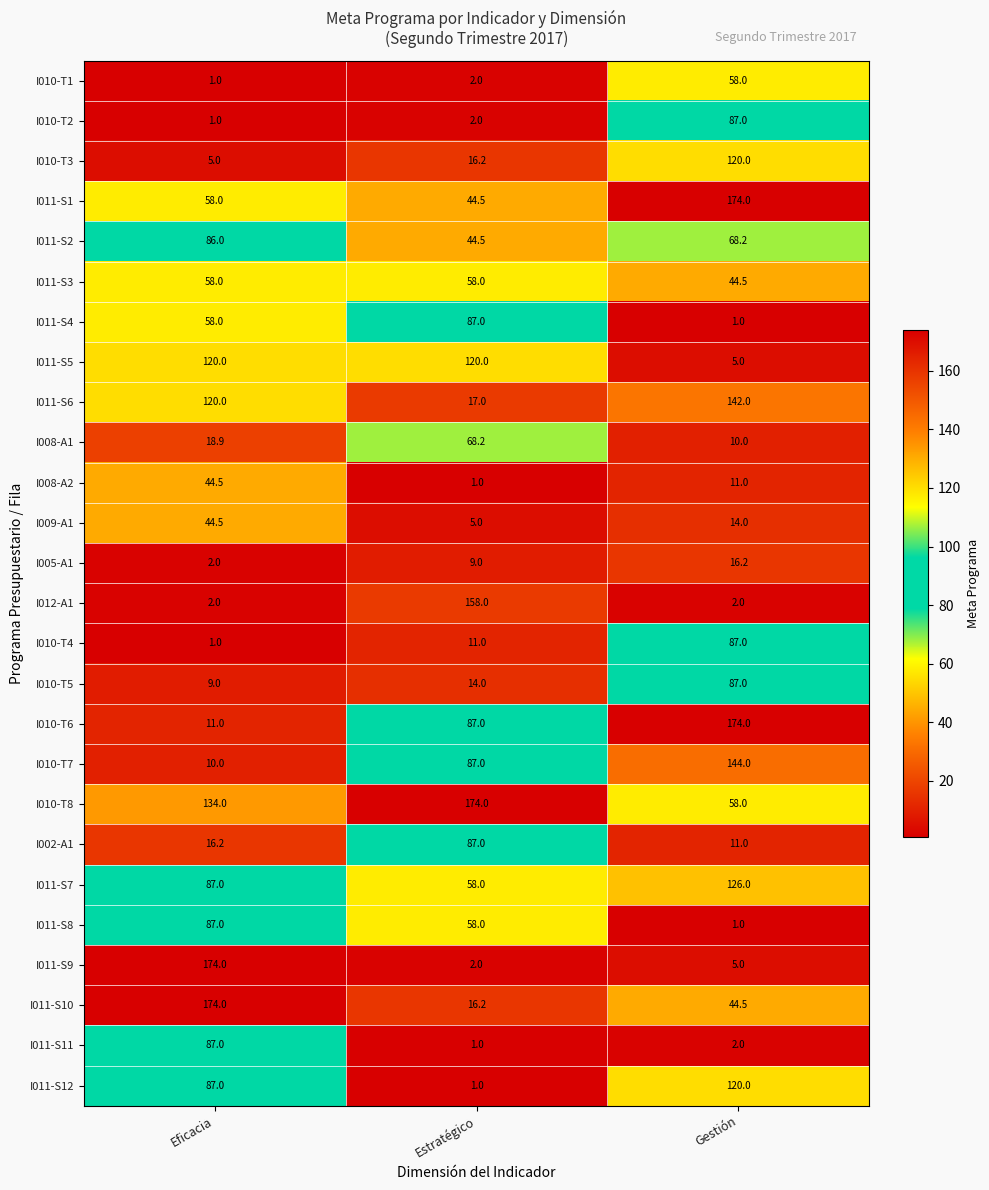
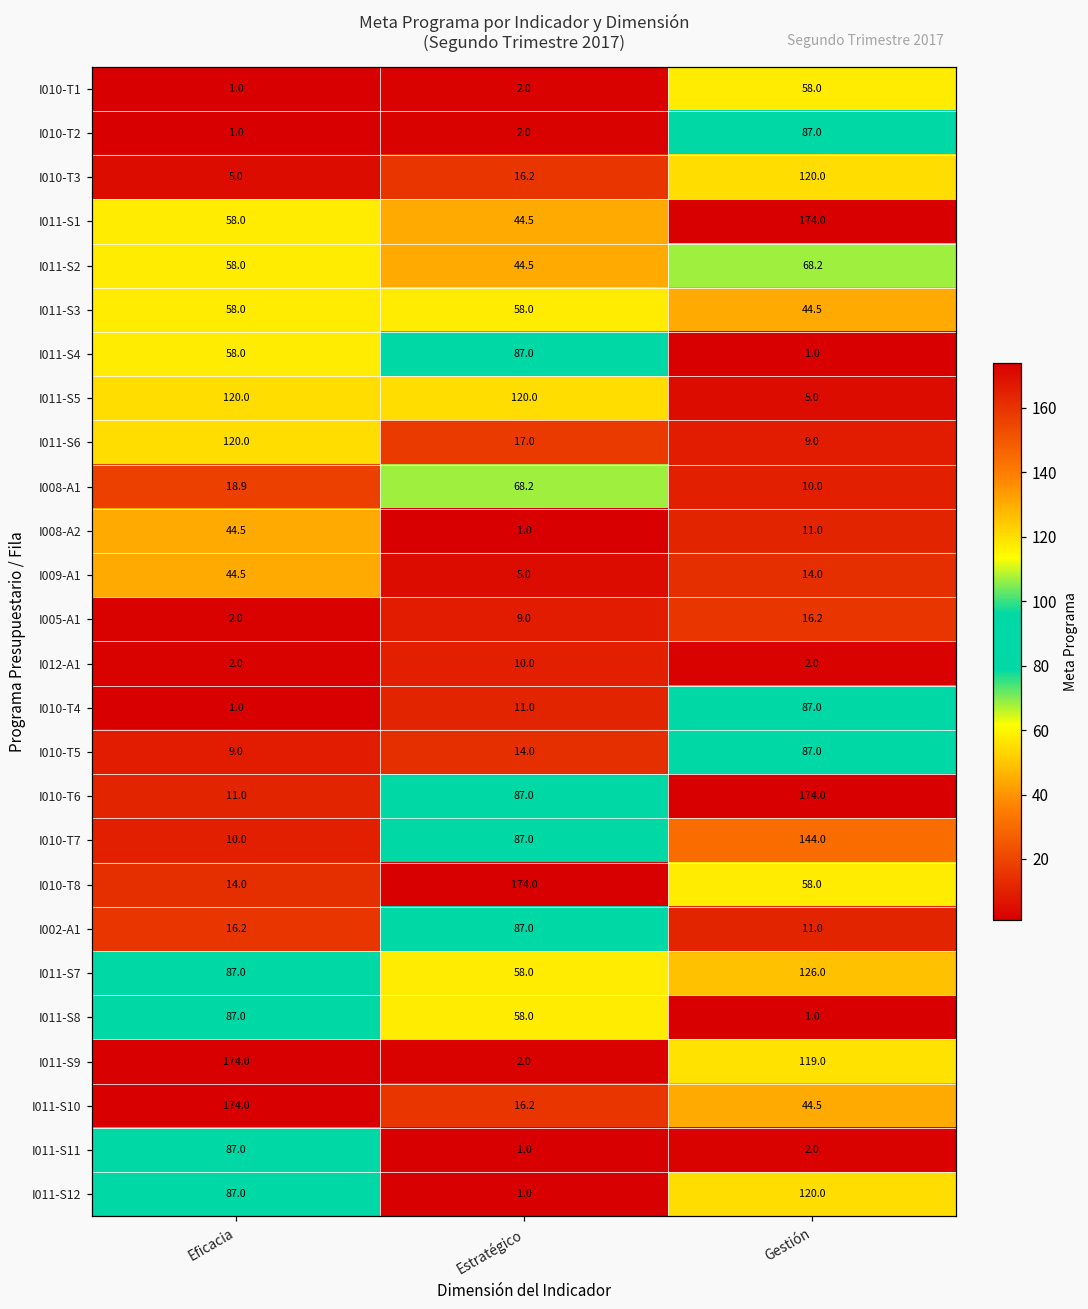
  {
    "I010-T1": {
      "Eficacia": 1.0,
      "Estratégico": 2.0,
      "Gestión": 58.0
    },
    "I010-T2": {
      "Eficacia": 1.0,
      "Estratégico": 2.0,
      "Gestión": 87.0
    },
    "I010-T3": {
      "Eficacia": 5.0,
      "Estratégico": 16.2,
      "Gestión": 120.0
    },
    "I011-S1": {
      "Eficacia": 58.0,
      "Estratégico": 44.5,
      "Gestión": 174.0
    },
    "I011-S2": {
-     "Eficacia": 86.0,
+     "Eficacia": 58.0,
      "Estratégico": 44.5,
      "Gestión": 68.2
    },
    "I011-S3": {
      "Eficacia": 58.0,
      "Estratégico": 58.0,
      "Gestión": 44.5
    },
    "I011-S4": {
      "Eficacia": 58.0,
      "Estratégico": 87.0,
      "Gestión": 1.0
    },
    "I011-S5": {
      "Eficacia": 120.0,
      "Estratégico": 120.0,
      "Gestión": 5.0
    },
    "I011-S6": {
      "Eficacia": 120.0,
      "Estratégico": 17.0,
-     "Gestión": 142.0
+     "Gestión": 9.0
    },
    "I008-A1": {
      "Eficacia": 18.9,
      "Estratégico": 68.2,
      "Gestión": 10.0
    },
    "I008-A2": {
      "Eficacia": 44.5,
      "Estratégico": 1.0,
      "Gestión": 11.0
    },
    "I009-A1": {
      "Eficacia": 44.5,
      "Estratégico": 5.0,
      "Gestión": 14.0
    },
    "I005-A1": {
      "Eficacia": 2.0,
      "Estratégico": 9.0,
      "Gestión": 16.2
    },
    "I012-A1": {
      "Eficacia": 2.0,
-     "Estratégico": 158.0,
+     "Estratégico": 10.0,
      "Gestión": 2.0
    },
    "I010-T4": {
      "Eficacia": 1.0,
      "Estratégico": 11.0,
      "Gestión": 87.0
    },
    "I010-T5": {
      "Eficacia": 9.0,
      "Estratégico": 14.0,
      "Gestión": 87.0
    },
    "I010-T6": {
      "Eficacia": 11.0,
      "Estratégico": 87.0,
      "Gestión": 174.0
    },
    "I010-T7": {
      "Eficacia": 10.0,
      "Estratégico": 87.0,
      "Gestión": 144.0
    },
    "I010-T8": {
-     "Eficacia": 134.0,
+     "Eficacia": 14.0,
      "Estratégico": 174.0,
      "Gestión": 58.0
    },
    "I002-A1": {
      "Eficacia": 16.2,
      "Estratégico": 87.0,
      "Gestión": 11.0
    },
    "I011-S7": {
      "Eficacia": 87.0,
      "Estratégico": 58.0,
      "Gestión": 126.0
    },
    "I011-S8": {
      "Eficacia": 87.0,
      "Estratégico": 58.0,
      "Gestión": 1.0
    },
    "I011-S9": {
      "Eficacia": 174.0,
      "Estratégico": 2.0,
-     "Gestión": 5.0
+     "Gestión": 119.0
    },
    "I011-S10": {
      "Eficacia": 174.0,
      "Estratégico": 16.2,
      "Gestión": 44.5
    },
    "I011-S11": {
      "Eficacia": 87.0,
      "Estratégico": 1.0,
      "Gestión": 2.0
    },
    "I011-S12": {
      "Eficacia": 87.0,
      "Estratégico": 1.0,
      "Gestión": 120.0
    }
  }
